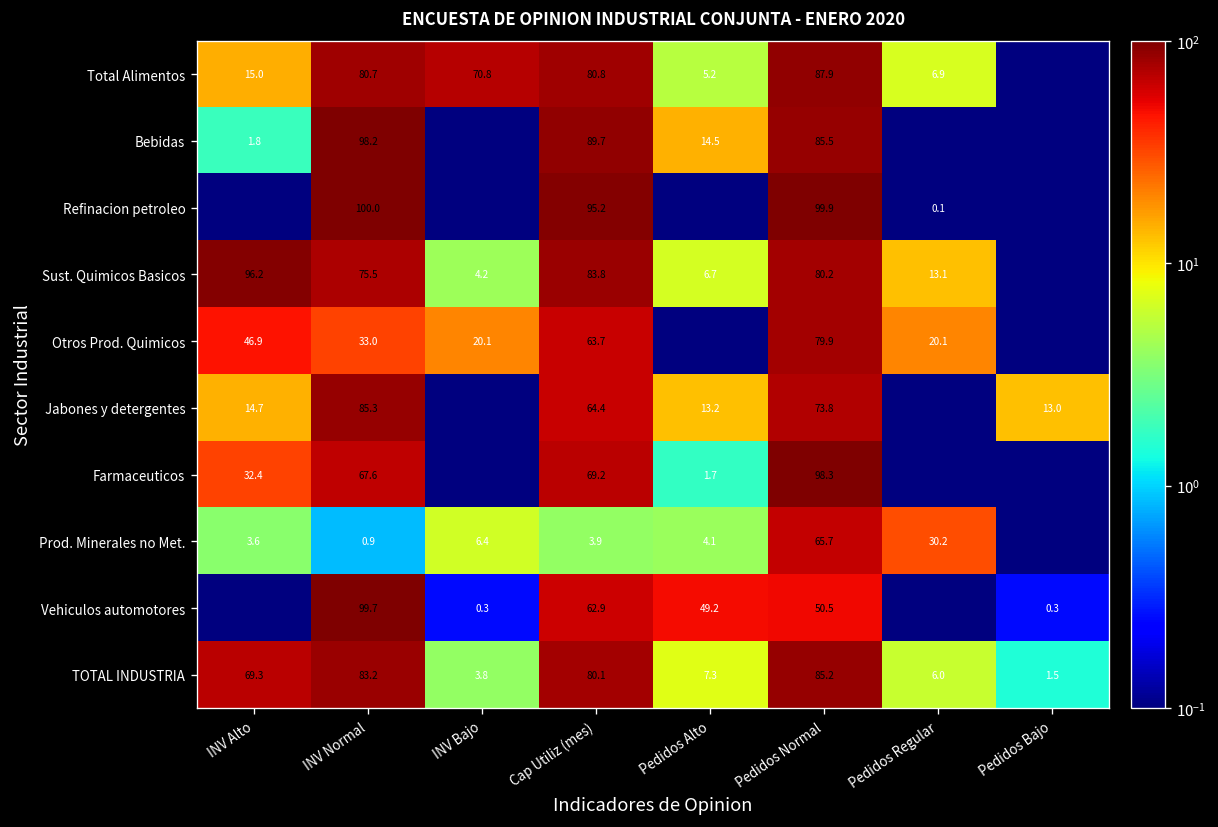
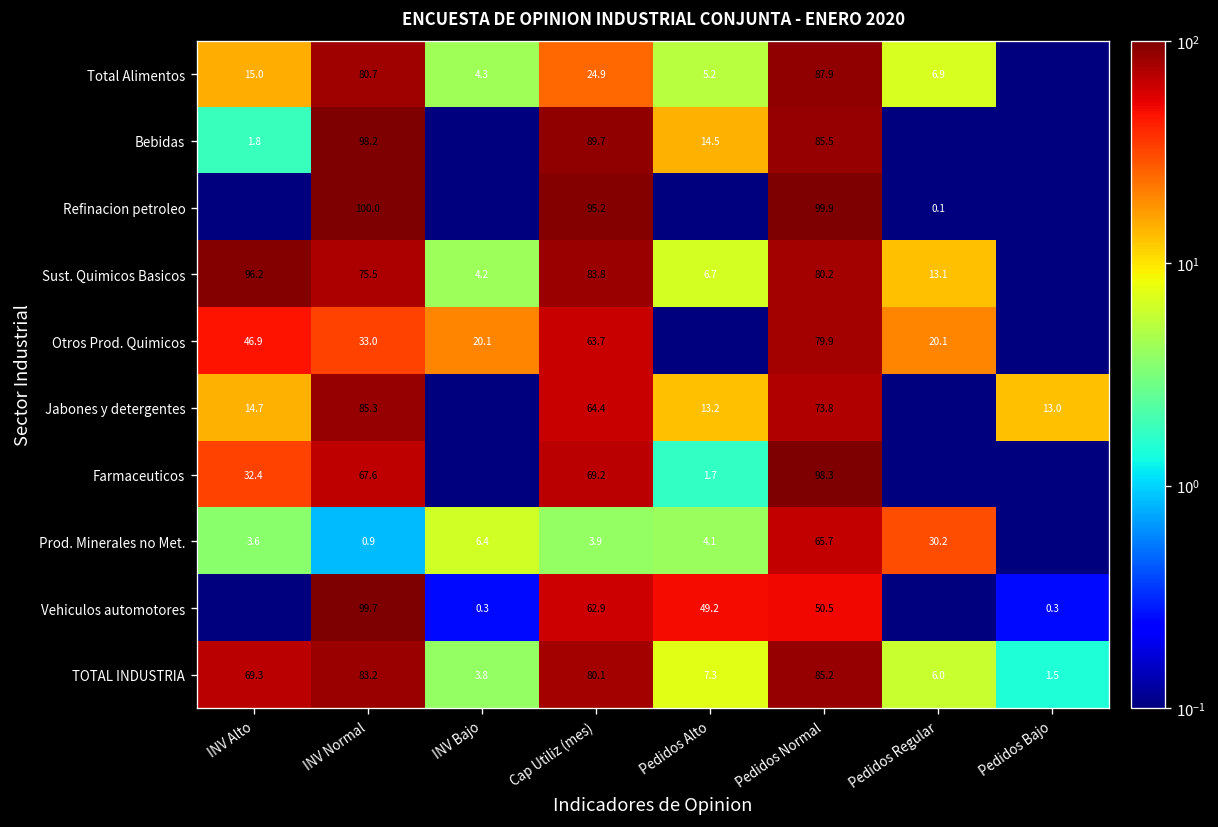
  {
    "Total Alimentos": {
      "INV Alto": 15.0,
      "INV Normal": 80.7,
-     "INV Bajo": 70.8,
-     "Cap Utiliz (mes)": 80.8,
+     "INV Bajo": 4.3,
+     "Cap Utiliz (mes)": 24.9,
      "Pedidos Alto": 5.2,
      "Pedidos Normal": 87.9,
      "Pedidos Regular": 6.9
    },
    "Bebidas": {
      "INV Alto": 1.8,
      "INV Normal": 98.2,
      "Cap Utiliz (mes)": 89.7,
      "Pedidos Alto": 14.5,
      "Pedidos Normal": 85.5
    },
    "Refinacion petroleo": {
      "INV Normal": 100.0,
      "Cap Utiliz (mes)": 95.2,
      "Pedidos Normal": 99.9,
      "Pedidos Regular": 0.1
    },
    "Sust. Quimicos Basicos": {
      "INV Alto": 96.2,
      "INV Normal": 75.5,
      "INV Bajo": 4.2,
      "Cap Utiliz (mes)": 83.8,
      "Pedidos Alto": 6.7,
      "Pedidos Normal": 80.2,
      "Pedidos Regular": 13.1
    },
    "Otros Prod. Quimicos": {
      "INV Alto": 46.9,
      "INV Normal": 33.0,
      "INV Bajo": 20.1,
      "Cap Utiliz (mes)": 63.7,
      "Pedidos Normal": 79.9,
      "Pedidos Regular": 20.1
    },
    "Jabones y detergentes": {
      "INV Alto": 14.7,
      "INV Normal": 85.3,
      "Cap Utiliz (mes)": 64.4,
      "Pedidos Alto": 13.2,
      "Pedidos Normal": 73.8,
      "Pedidos Bajo": 13.0
    },
    "Farmaceuticos": {
      "INV Alto": 32.4,
      "INV Normal": 67.6,
      "Cap Utiliz (mes)": 69.2,
      "Pedidos Alto": 1.7,
      "Pedidos Normal": 98.3
    },
    "Prod. Minerales no Met.": {
      "INV Alto": 3.6,
      "INV Normal": 0.9,
      "INV Bajo": 6.4,
      "Cap Utiliz (mes)": 3.9,
      "Pedidos Alto": 4.1,
      "Pedidos Normal": 65.7,
      "Pedidos Regular": 30.2
    },
    "Vehiculos automotores": {
      "INV Normal": 99.7,
      "INV Bajo": 0.3,
      "Cap Utiliz (mes)": 62.9,
      "Pedidos Alto": 49.2,
      "Pedidos Normal": 50.5,
      "Pedidos Bajo": 0.3
    },
    "TOTAL INDUSTRIA": {
      "INV Alto": 69.3,
      "INV Normal": 83.2,
      "INV Bajo": 3.8,
      "Cap Utiliz (mes)": 80.1,
      "Pedidos Alto": 7.3,
      "Pedidos Normal": 85.2,
      "Pedidos Regular": 6.0,
      "Pedidos Bajo": 1.5
    }
  }
